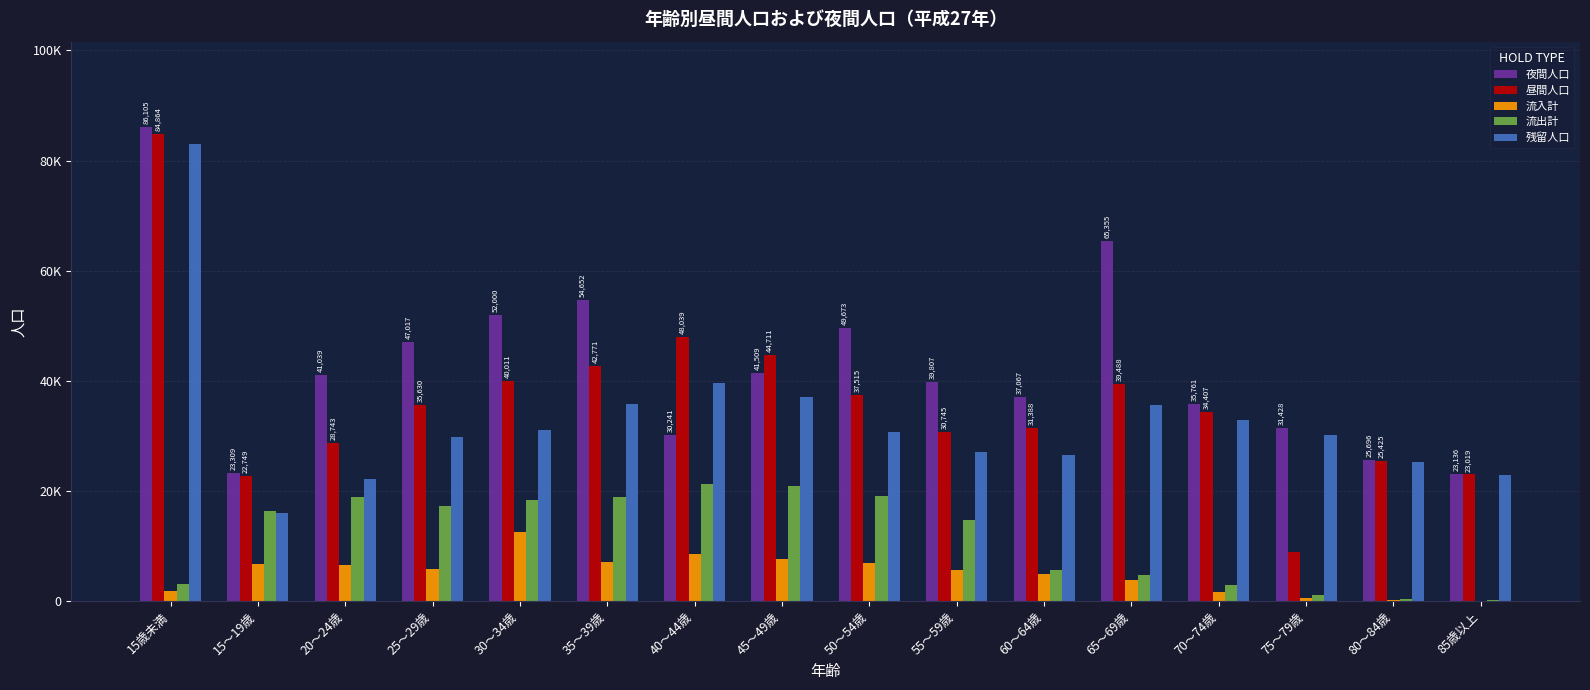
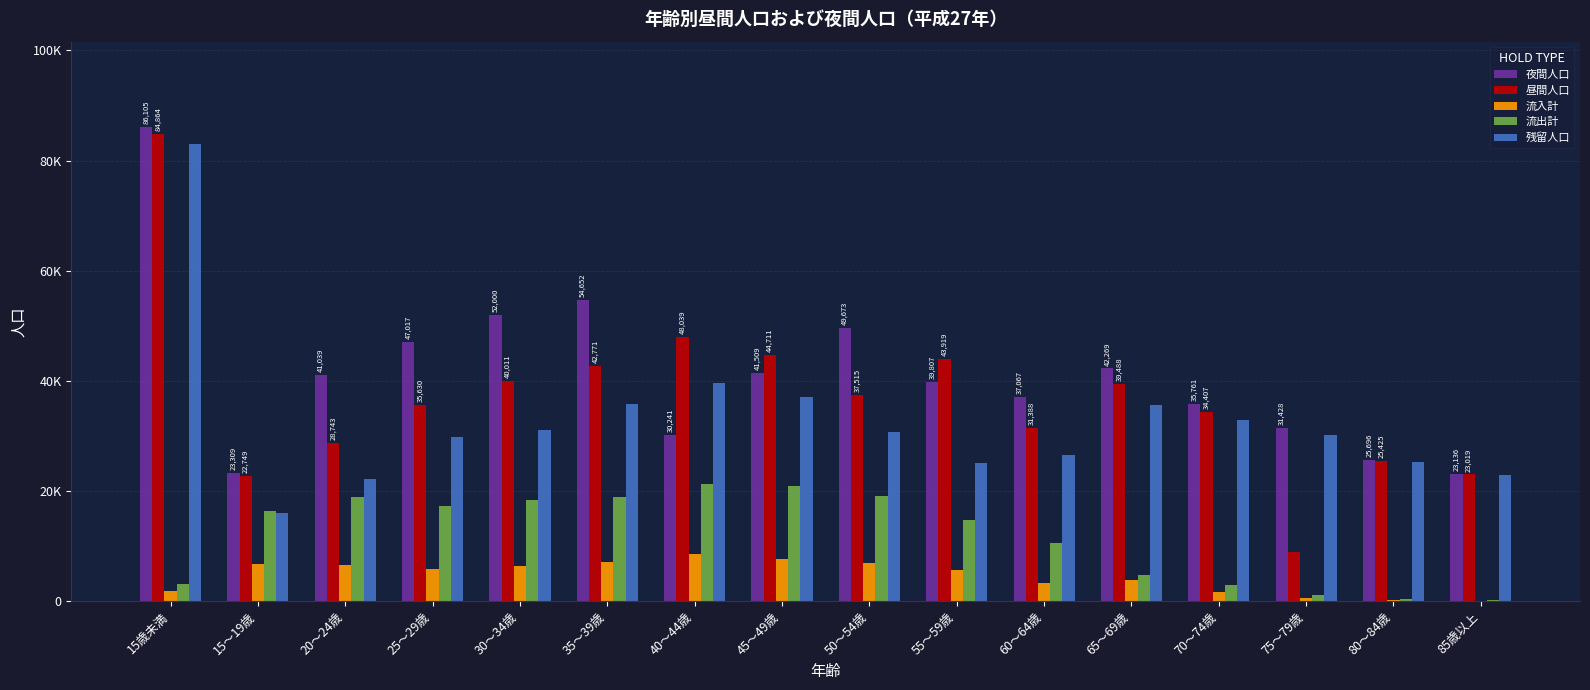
  {
    "夜間人口": {
      "15歳未満": "86,105",
      "15～19歳": "23,309",
      "20～24歳": "41,039",
      "25～29歳": "47,017",
      "30～34歳": "52,000",
      "35～39歳": "54,652",
      "40～44歳": "30,241",
      "45～49歳": "41,509",
      "50～54歳": "49,673",
      "55～59歳": "39,807",
      "60～64歳": "37,067",
-     "65～69歳": "65,355",
+     "65～69歳": "42,269",
      "70～74歳": "35,761",
      "75～79歳": "31,428",
      "80～84歳": "25,696",
      "85歳以上": "23,136"
    },
    "昼間人口": {
      "15歳未満": "84,864",
      "15～19歳": "22,749",
      "20～24歳": "28,743",
      "25～29歳": "35,630",
      "30～34歳": "40,011",
      "35～39歳": "42,771",
      "40～44歳": "48,039",
      "45～49歳": "44,711",
      "50～54歳": "37,515",
-     "55～59歳": "30,745",
+     "55～59歳": "43,919",
      "60～64歳": "31,388",
      "65～69歳": "39,488",
      "70～74歳": "34,407",
      "80～84歳": "25,425",
      "85歳以上": "23,019"
    },
    "流入計": {
      "15歳未満": "2000",
      "15～19歳": "7000",
      "20～24歳": "7000",
      "25～29歳": "6000",
-     "30～34歳": "13000",
+     "30～34歳": "6000",
      "35～39歳": "7000",
      "40～44歳": "8000",
      "45～49歳": "8000",
      "50～54歳": "7000",
      "55～59歳": "6000",
-     "60～64歳": "5000",
+     "60～64歳": "3000",
      "65～69歳": "4000",
      "70～74歳": "2000",
      "75～79歳": "1000"
    },
    "流出計": {
      "15歳未満": "3000",
      "15～19歳": "16000",
      "20～24歳": "19000",
      "25～29歳": "17000",
      "30～34歳": "18000",
      "35～39歳": "19000",
      "40～44歳": "21000",
      "45～49歳": "21000",
      "50～54歳": "19000",
      "55～59歳": "15000",
-     "60～64歳": "6000",
+     "60～64歳": "11000",
      "65～69歳": "5000",
      "70～74歳": "3000",
      "75～79歳": "1000"
    },
    "残留人口": {
      "15歳未満": "83000",
      "15～19歳": "16000",
      "20～24歳": "22000",
      "25～29歳": "30000",
      "30～34歳": "31000",
      "35～39歳": "36000",
      "40～44歳": "40000",
      "45～49歳": "37000",
      "50～54歳": "31000",
-     "55～59歳": "27000",
+     "55～59歳": "25000",
      "60～64歳": "26000",
      "65～69歳": "36000",
      "70～74歳": "33000",
      "75～79歳": "30000",
      "80～84歳": "25000",
      "85歳以上": "23000"
    }
  }
